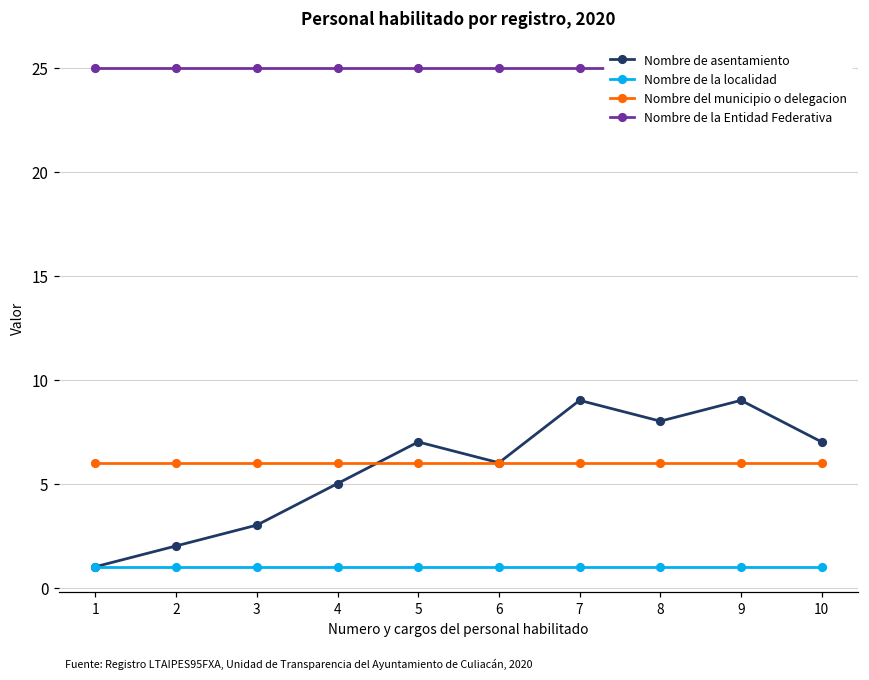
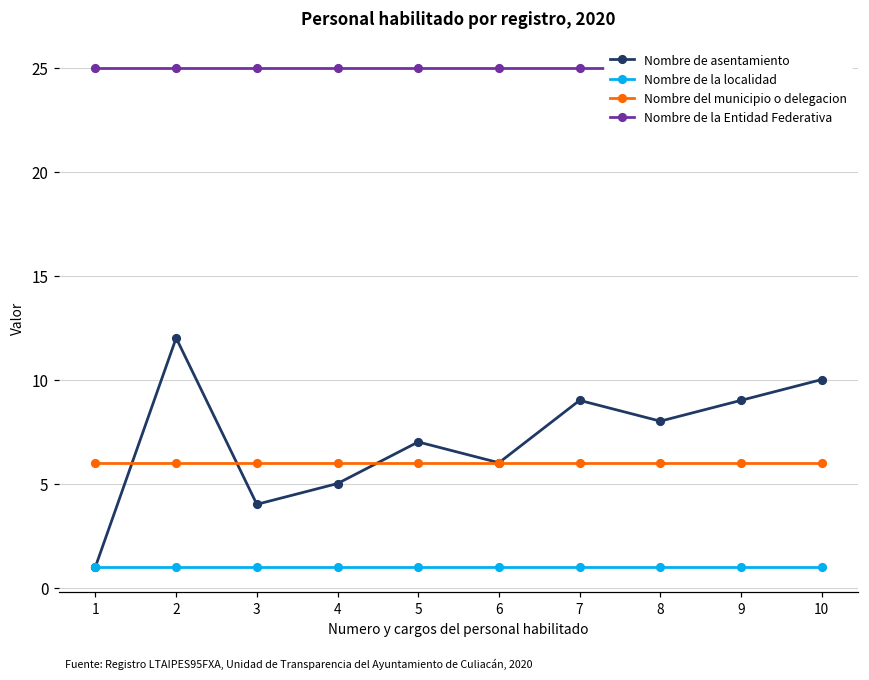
  {
    "Nombre de asentamiento": {
-     "2": 2,
-     "3": 3,
+     "2": 12,
+     "3": 4,
      "4": 5,
      "5": 7,
      "7": 9,
      "8": 8,
      "9": 9,
-     "10": 7
+     "10": 10
    },
    "Nombre de la localidad": {
      "2": 1,
      "3": 1,
      "4": 1,
      "5": 1,
      "6": 1,
      "7": 1,
      "8": 1,
      "9": 1,
      "10": 1
    },
    "Nombre del municipio o delegacion": {
      "1": 6,
      "2": 6,
      "3": 6,
      "4": 6,
      "5": 6,
      "7": 6,
      "8": 6,
      "9": 6,
      "10": 6
    },
    "Nombre de la Entidad Federativa": {
      "1": 25,
      "2": 25,
      "3": 25,
      "4": 25,
      "5": 25,
      "6": 25,
      "7": 25
    }
  }
